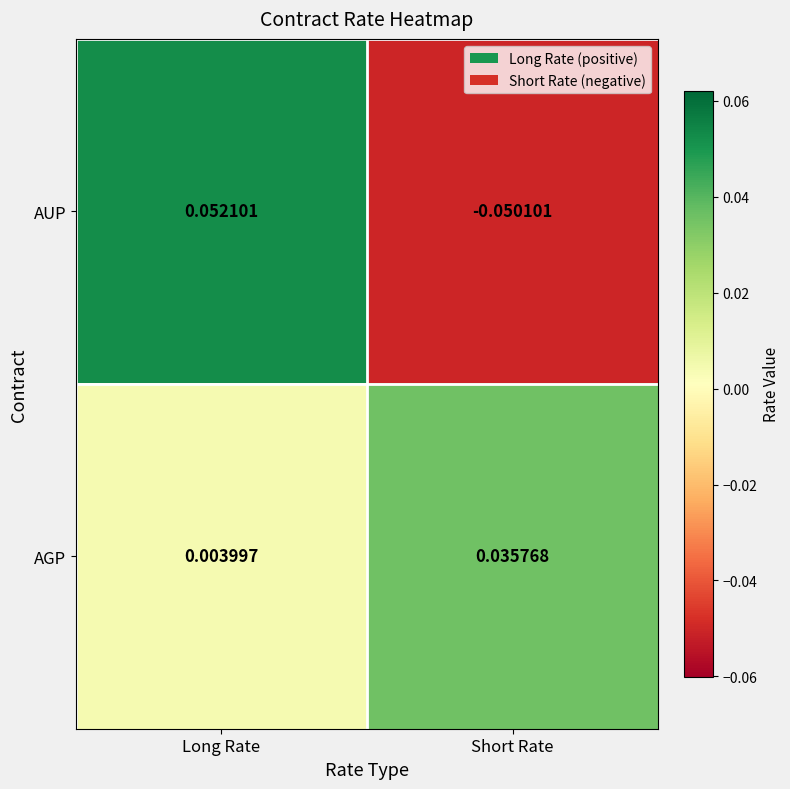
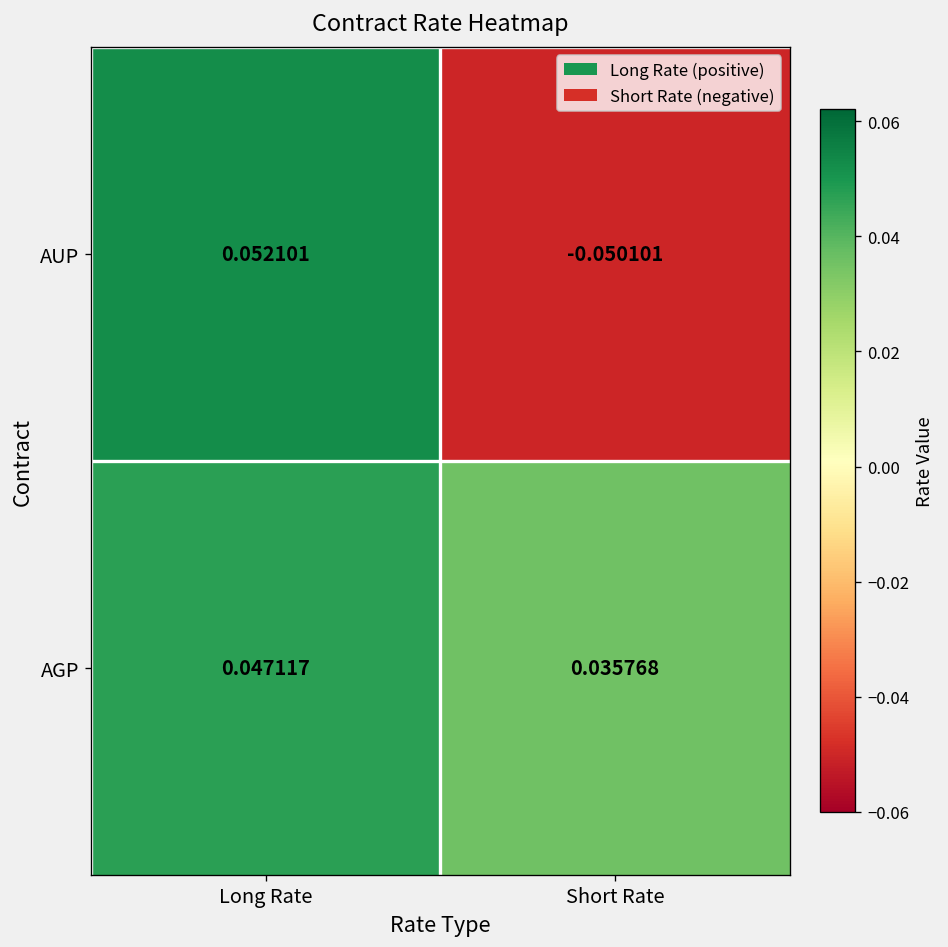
  {
    "AUP": {
      "Long Rate": 0.052101,
      "Short Rate": -0.050101
    },
    "AGP": {
-     "Long Rate": 0.003997,
+     "Long Rate": 0.047117,
      "Short Rate": 0.035768
    }
  }
